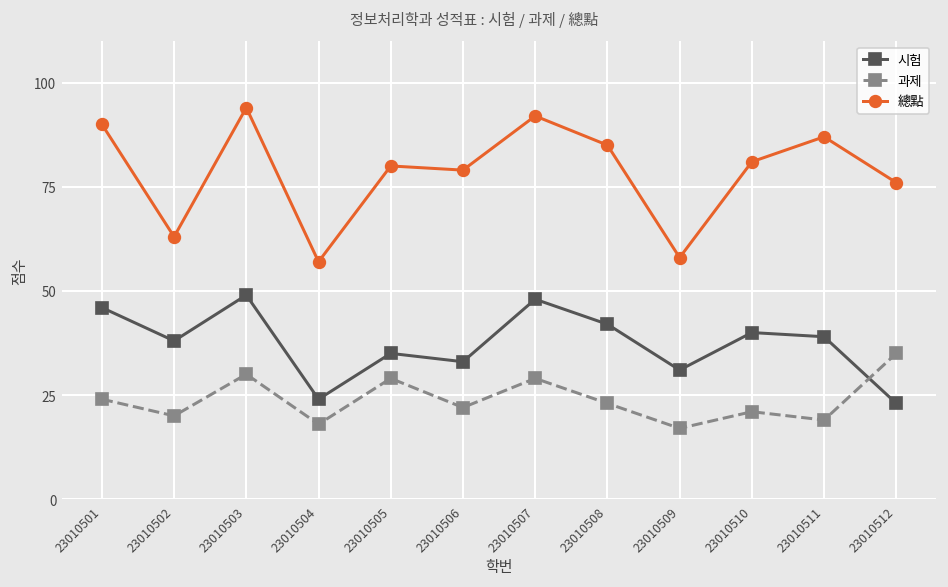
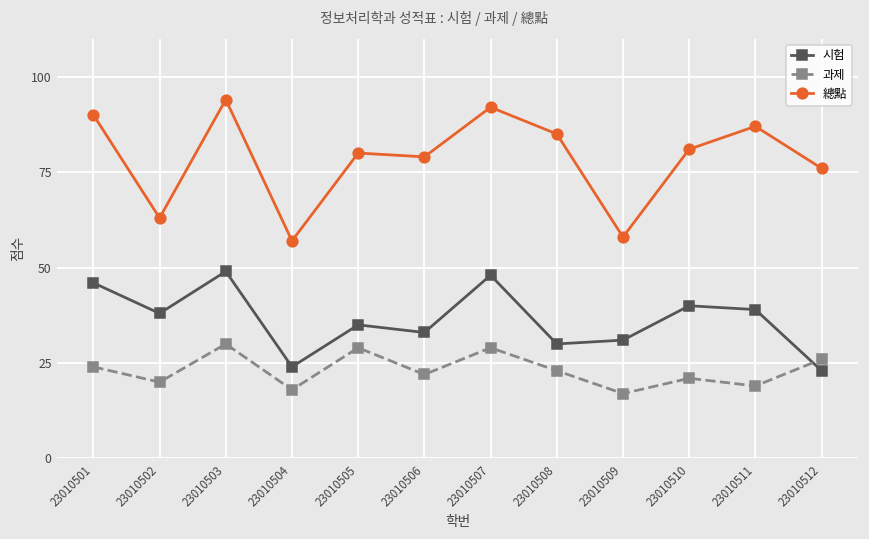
  {
    "시험": {
      "23010501": 46,
      "23010502": 38,
      "23010503": 49,
      "23010504": 24,
      "23010505": 35,
      "23010506": 33,
      "23010507": 48,
-     "23010508": 42,
+     "23010508": 30,
      "23010509": 31,
      "23010510": 40,
      "23010511": 39,
      "23010512": 23
    },
    "과제": {
      "23010501": 24,
      "23010502": 20,
      "23010503": 30,
      "23010504": 18,
      "23010505": 29,
      "23010506": 22,
      "23010507": 29,
      "23010508": 23,
      "23010509": 17,
      "23010510": 21,
      "23010511": 19,
-     "23010512": 35
+     "23010512": 26
    },
    "總點": {
      "23010501": 90,
      "23010502": 63,
      "23010503": 94,
      "23010504": 57,
      "23010505": 80,
      "23010506": 79,
      "23010507": 92,
      "23010508": 85,
      "23010509": 58,
      "23010510": 81,
      "23010511": 87,
      "23010512": 76
    }
  }
